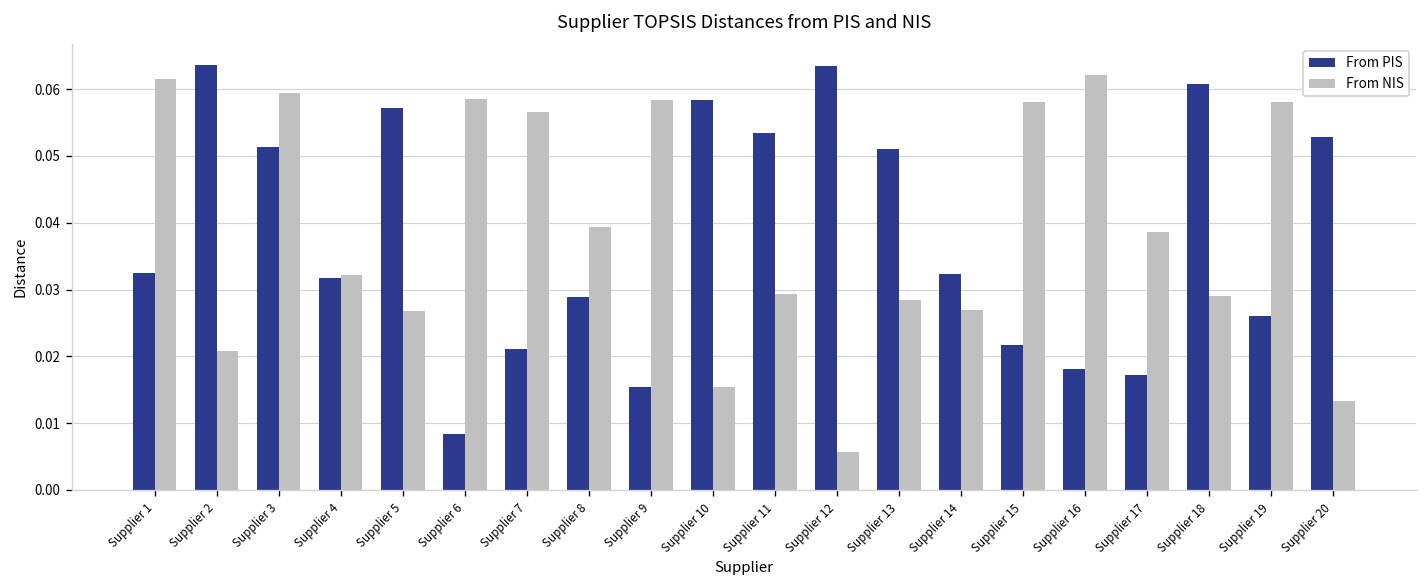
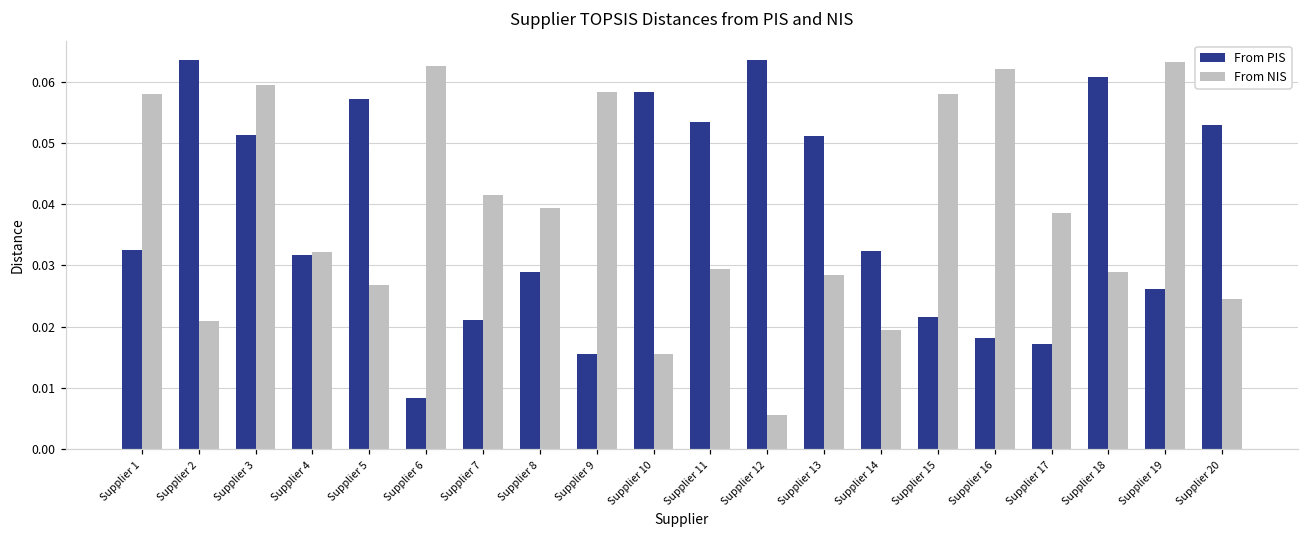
  {
    "From PIS": {
      "Supplier 1": 0.033,
      "Supplier 2": 0.064,
      "Supplier 3": 0.051,
      "Supplier 4": 0.032,
      "Supplier 5": 0.057,
      "Supplier 6": 0.008,
      "Supplier 7": 0.021,
      "Supplier 8": 0.029,
      "Supplier 9": 0.015,
      "Supplier 10": 0.058,
      "Supplier 11": 0.053,
      "Supplier 12": 0.063,
      "Supplier 13": 0.051,
      "Supplier 14": 0.032,
      "Supplier 15": 0.022,
      "Supplier 16": 0.018,
      "Supplier 17": 0.017,
      "Supplier 18": 0.061,
      "Supplier 19": 0.026,
      "Supplier 20": 0.053
    },
    "From NIS": {
-     "Supplier 1": 0.062,
+     "Supplier 1": 0.058,
      "Supplier 2": 0.021,
      "Supplier 3": 0.059,
      "Supplier 4": 0.032,
      "Supplier 5": 0.027,
-     "Supplier 6": 0.059,
-     "Supplier 7": 0.057,
+     "Supplier 6": 0.063,
+     "Supplier 7": 0.041,
      "Supplier 8": 0.039,
      "Supplier 9": 0.058,
      "Supplier 10": 0.015,
      "Supplier 11": 0.029,
      "Supplier 12": 0.006,
      "Supplier 13": 0.028,
-     "Supplier 14": 0.027,
+     "Supplier 14": 0.019,
      "Supplier 15": 0.058,
      "Supplier 16": 0.062,
      "Supplier 17": 0.039,
      "Supplier 18": 0.029,
-     "Supplier 19": 0.058,
-     "Supplier 20": 0.013
+     "Supplier 19": 0.063,
+     "Supplier 20": 0.025
    }
  }
